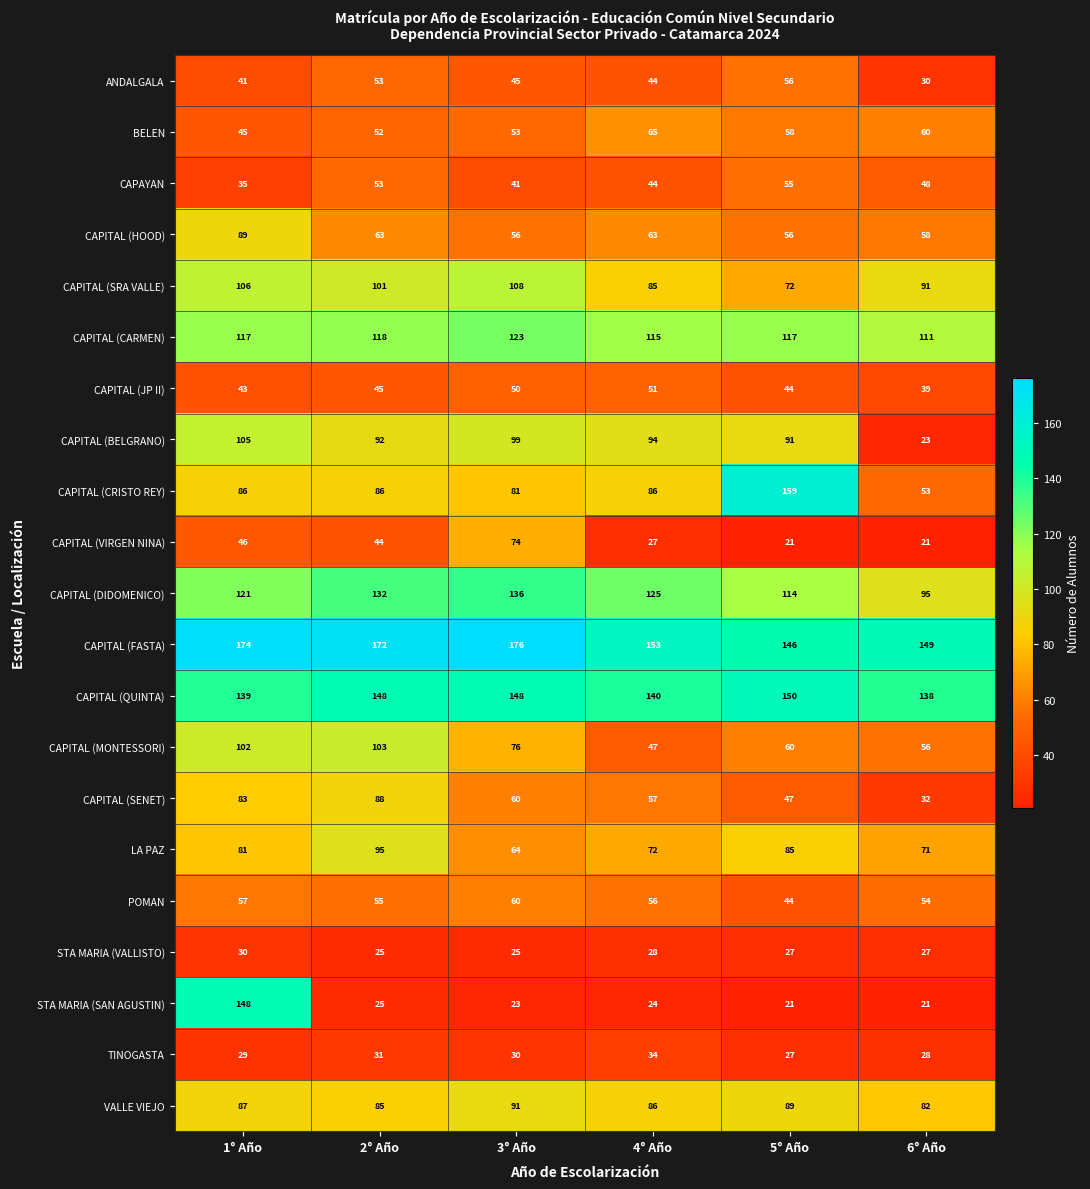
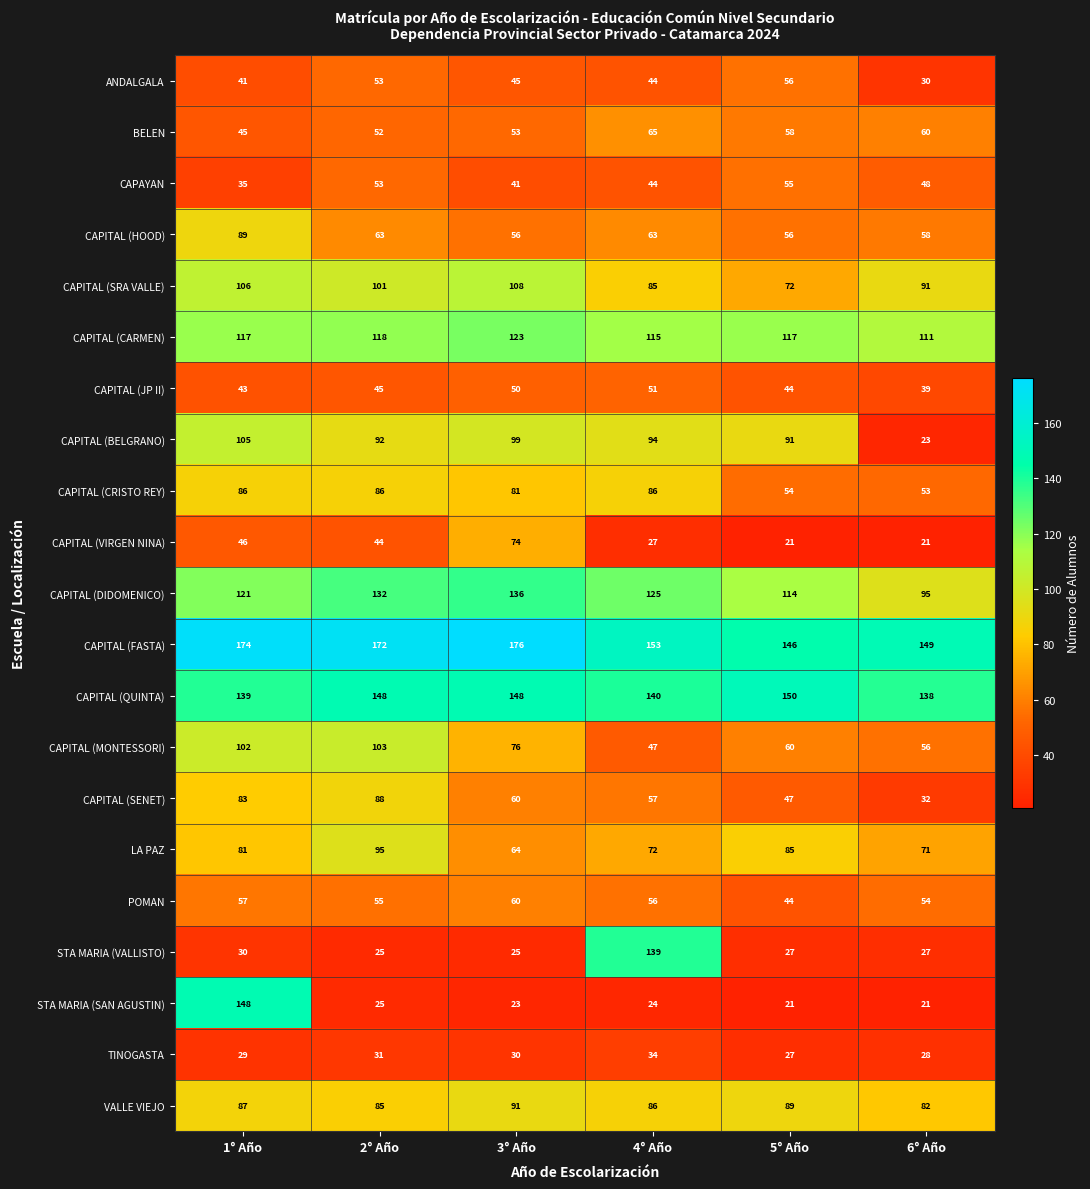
  {
    "ANDALGALA": {
      "1° Año": 41,
      "2° Año": 53,
      "3° Año": 45,
      "4° Año": 44,
      "5° Año": 56,
      "6° Año": 30
    },
    "BELEN": {
      "1° Año": 45,
      "2° Año": 52,
      "3° Año": 53,
      "4° Año": 65,
      "5° Año": 58,
      "6° Año": 60
    },
    "CAPAYAN": {
      "1° Año": 35,
      "2° Año": 53,
      "3° Año": 41,
      "4° Año": 44,
      "5° Año": 55,
      "6° Año": 48
    },
    "CAPITAL (HOOD)": {
      "1° Año": 89,
      "2° Año": 63,
      "3° Año": 56,
      "4° Año": 63,
      "5° Año": 56,
      "6° Año": 58
    },
    "CAPITAL (SRA VALLE)": {
      "1° Año": 106,
      "2° Año": 101,
      "3° Año": 108,
      "4° Año": 85,
      "5° Año": 72,
      "6° Año": 91
    },
    "CAPITAL (CARMEN)": {
      "1° Año": 117,
      "2° Año": 118,
      "3° Año": 123,
      "4° Año": 115,
      "5° Año": 117,
      "6° Año": 111
    },
    "CAPITAL (JP II)": {
      "1° Año": 43,
      "2° Año": 45,
      "3° Año": 50,
      "4° Año": 51,
      "5° Año": 44,
      "6° Año": 39
    },
    "CAPITAL (BELGRANO)": {
      "1° Año": 105,
      "2° Año": 92,
      "3° Año": 99,
      "4° Año": 94,
      "5° Año": 91,
      "6° Año": 23
    },
    "CAPITAL (CRISTO REY)": {
      "1° Año": 86,
      "2° Año": 86,
      "3° Año": 81,
      "4° Año": 86,
-     "5° Año": 159,
+     "5° Año": 54,
      "6° Año": 53
    },
    "CAPITAL (VIRGEN NINA)": {
      "1° Año": 46,
      "2° Año": 44,
      "3° Año": 74,
      "4° Año": 27,
      "5° Año": 21,
      "6° Año": 21
    },
    "CAPITAL (DIDOMENICO)": {
      "1° Año": 121,
      "2° Año": 132,
      "3° Año": 136,
      "4° Año": 125,
      "5° Año": 114,
      "6° Año": 95
    },
    "CAPITAL (FASTA)": {
      "1° Año": 174,
      "2° Año": 172,
      "3° Año": 176,
      "4° Año": 153,
      "5° Año": 146,
      "6° Año": 149
    },
    "CAPITAL (QUINTA)": {
      "1° Año": 139,
      "2° Año": 148,
      "3° Año": 148,
      "4° Año": 140,
      "5° Año": 150,
      "6° Año": 138
    },
    "CAPITAL (MONTESSORI)": {
      "1° Año": 102,
      "2° Año": 103,
      "3° Año": 76,
      "4° Año": 47,
      "5° Año": 60,
      "6° Año": 56
    },
    "CAPITAL (SENET)": {
      "1° Año": 83,
      "2° Año": 88,
      "3° Año": 60,
      "4° Año": 57,
      "5° Año": 47,
      "6° Año": 32
    },
    "LA PAZ": {
      "1° Año": 81,
      "2° Año": 95,
      "3° Año": 64,
      "4° Año": 72,
      "5° Año": 85,
      "6° Año": 71
    },
    "POMAN": {
      "1° Año": 57,
      "2° Año": 55,
      "3° Año": 60,
      "4° Año": 56,
      "5° Año": 44,
      "6° Año": 54
    },
    "STA MARIA (VALLISTO)": {
      "1° Año": 30,
      "2° Año": 25,
      "3° Año": 25,
-     "4° Año": 28,
+     "4° Año": 139,
      "5° Año": 27,
      "6° Año": 27
    },
    "STA MARIA (SAN AGUSTIN)": {
      "1° Año": 148,
      "2° Año": 25,
      "3° Año": 23,
      "4° Año": 24,
      "5° Año": 21,
      "6° Año": 21
    },
    "TINOGASTA": {
      "1° Año": 29,
      "2° Año": 31,
      "3° Año": 30,
      "4° Año": 34,
      "5° Año": 27,
      "6° Año": 28
    },
    "VALLE VIEJO": {
      "1° Año": 87,
      "2° Año": 85,
      "3° Año": 91,
      "4° Año": 86,
      "5° Año": 89,
      "6° Año": 82
    }
  }
